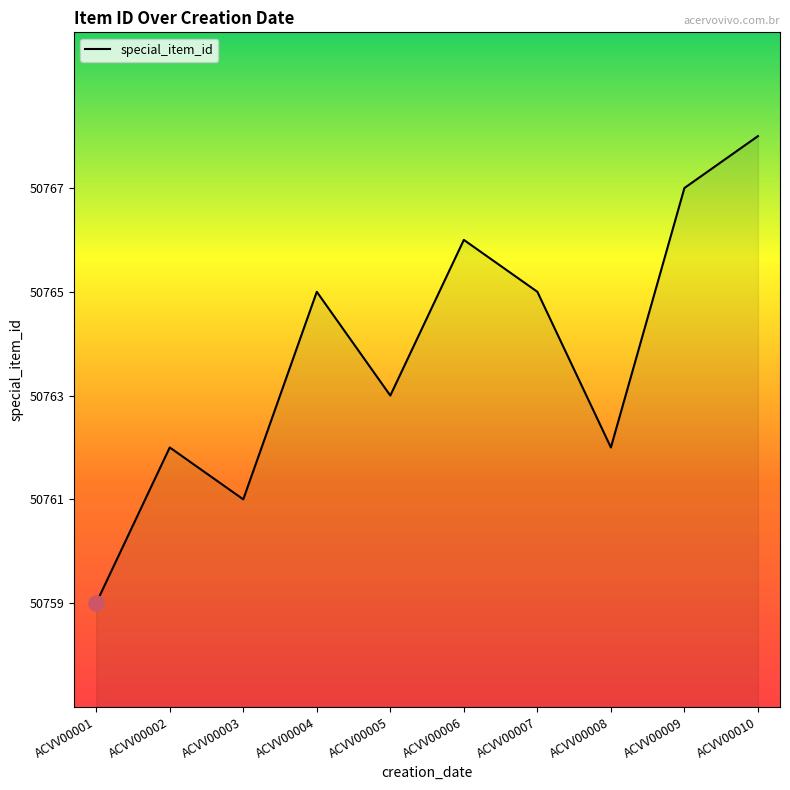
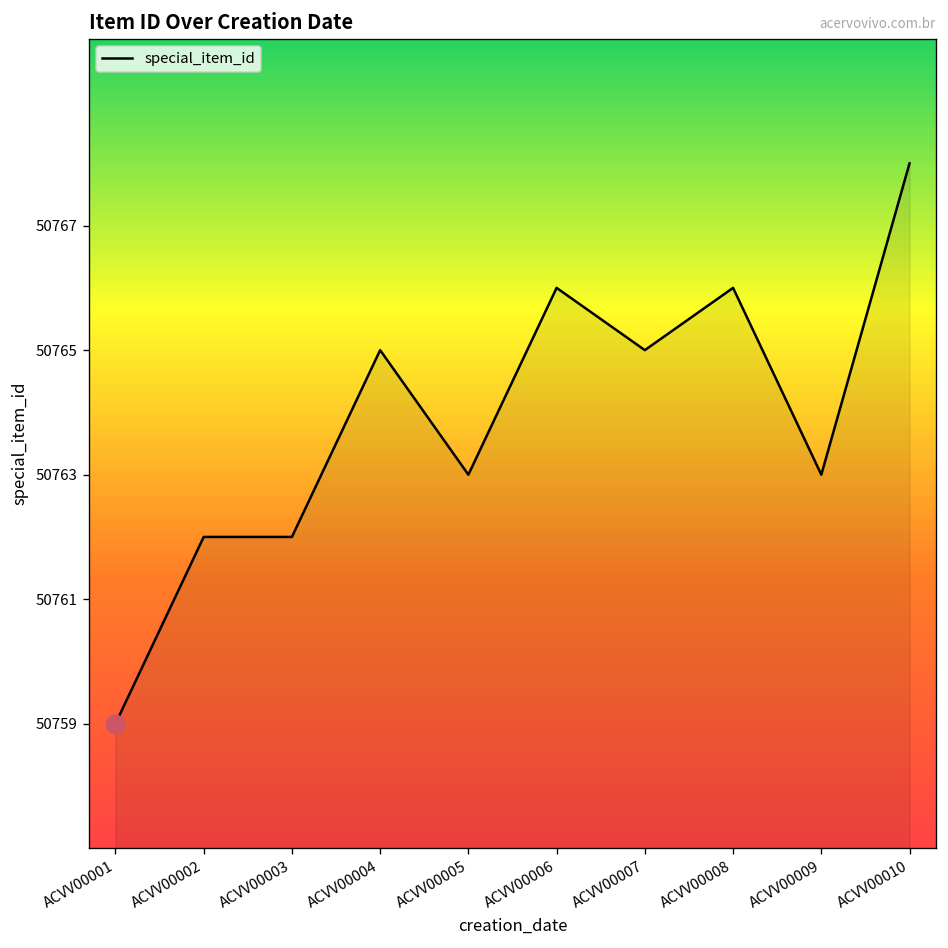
  {
    "special_item_id": {
      "ACVV00002": 50762,
-     "ACVV00003": 50761,
+     "ACVV00003": 50762,
      "ACVV00004": 50765,
      "ACVV00005": 50763,
      "ACVV00006": 50766,
      "ACVV00007": 50765,
-     "ACVV00008": 50762,
-     "ACVV00009": 50767,
+     "ACVV00008": 50766,
+     "ACVV00009": 50763,
      "ACVV00010": 50768
    }
  }
